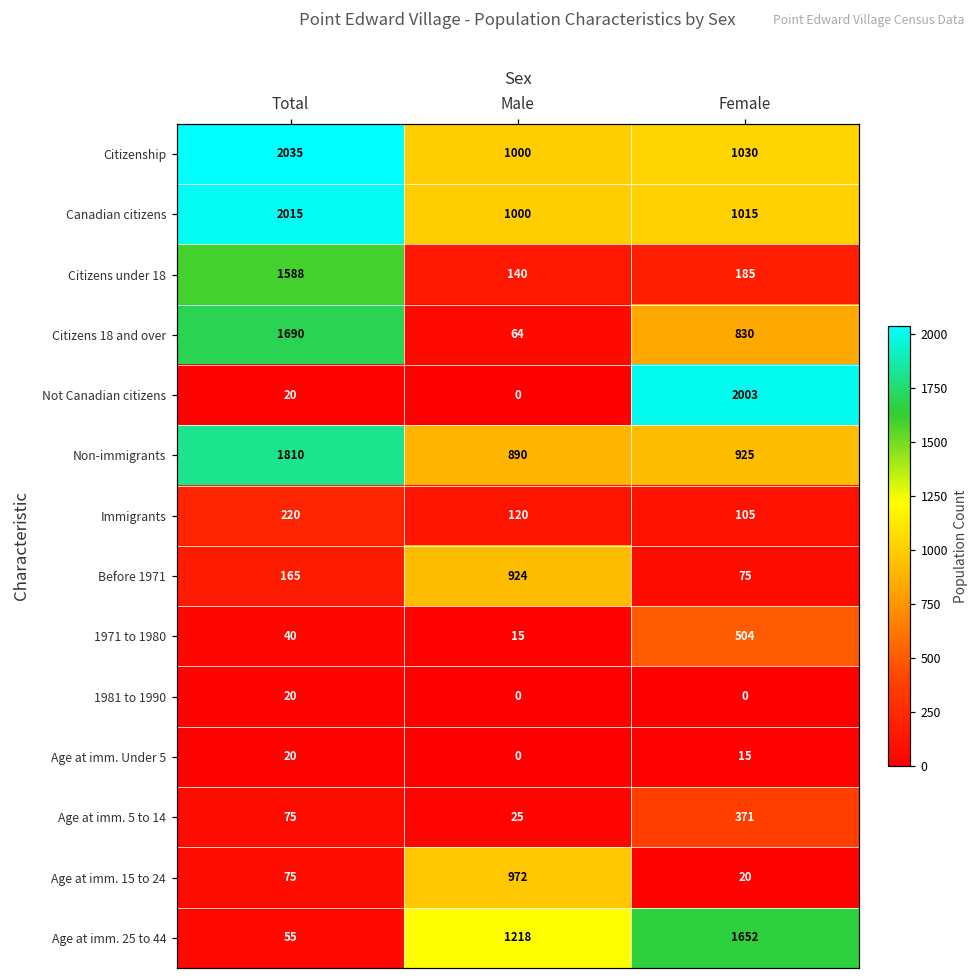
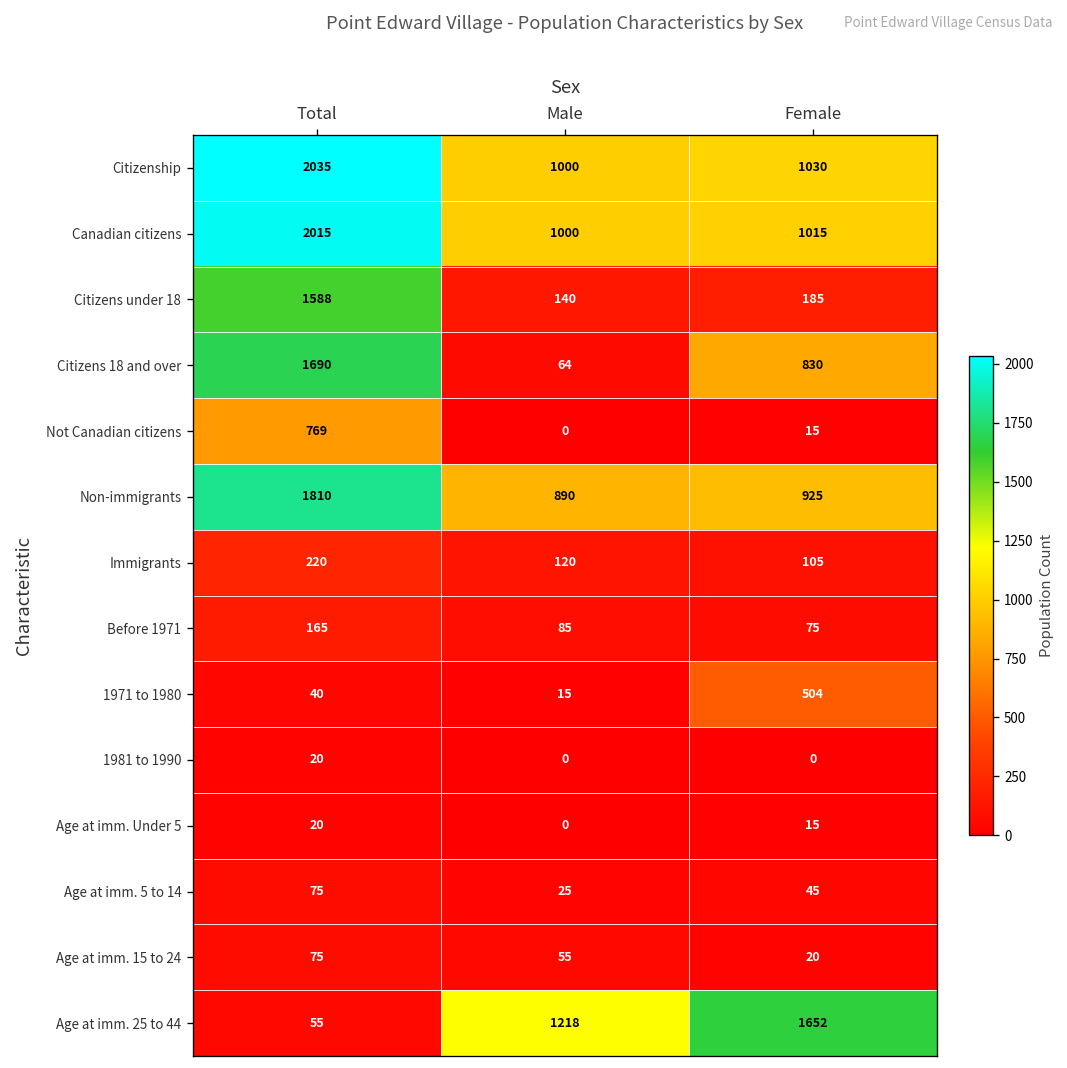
  {
    "Citizenship": {
      "Total": 2035,
      "Male": 1000,
      "Female": 1030
    },
    "Canadian citizens": {
      "Total": 2015,
      "Male": 1000,
      "Female": 1015
    },
    "Citizens under 18": {
      "Total": 1588,
      "Male": 140,
      "Female": 185
    },
    "Citizens 18 and over": {
      "Total": 1690,
      "Male": 64,
      "Female": 830
    },
    "Not Canadian citizens": {
-     "Total": 20,
+     "Total": 769,
      "Male": 0,
-     "Female": 2003
+     "Female": 15
    },
    "Non-immigrants": {
      "Total": 1810,
      "Male": 890,
      "Female": 925
    },
    "Immigrants": {
      "Total": 220,
      "Male": 120,
      "Female": 105
    },
    "Before 1971": {
      "Total": 165,
-     "Male": 924,
+     "Male": 85,
      "Female": 75
    },
    "1971 to 1980": {
      "Total": 40,
      "Male": 15,
      "Female": 504
    },
    "1981 to 1990": {
      "Total": 20,
      "Male": 0,
      "Female": 0
    },
    "Age at imm. Under 5": {
      "Total": 20,
      "Male": 0,
      "Female": 15
    },
    "Age at imm. 5 to 14": {
      "Total": 75,
      "Male": 25,
-     "Female": 371
+     "Female": 45
    },
    "Age at imm. 15 to 24": {
      "Total": 75,
-     "Male": 972,
+     "Male": 55,
      "Female": 20
    },
    "Age at imm. 25 to 44": {
      "Total": 55,
      "Male": 1218,
      "Female": 1652
    }
  }
